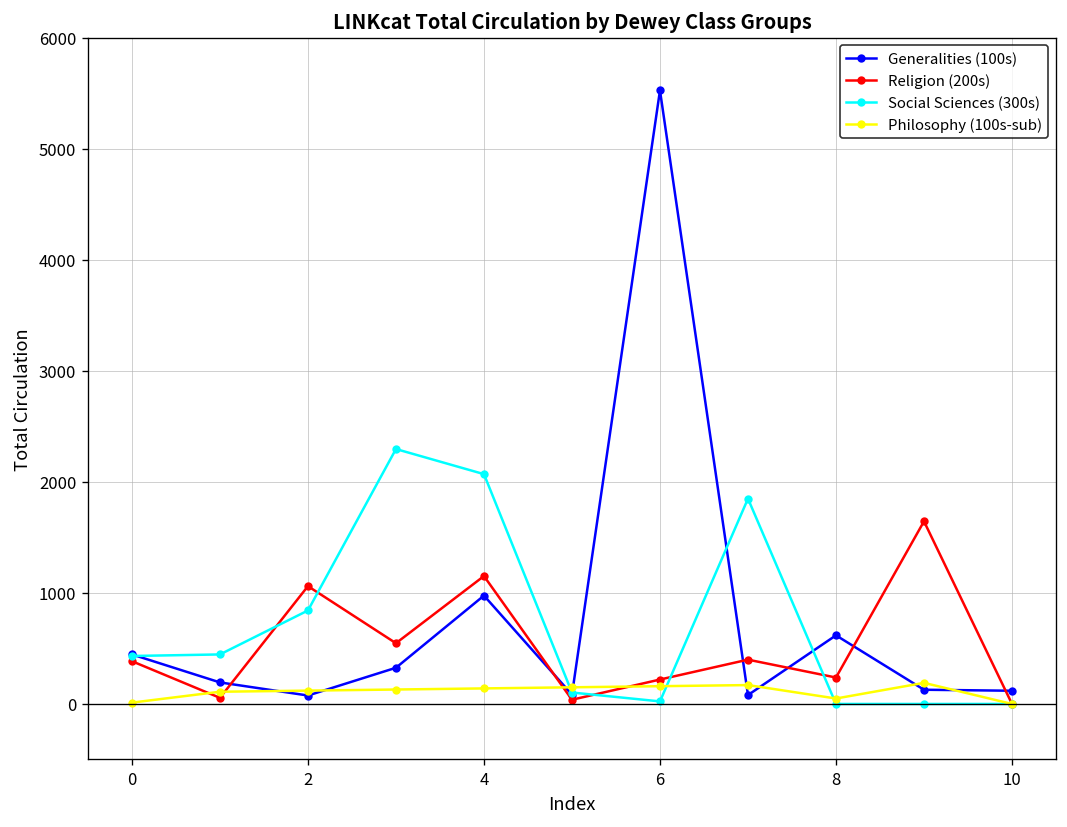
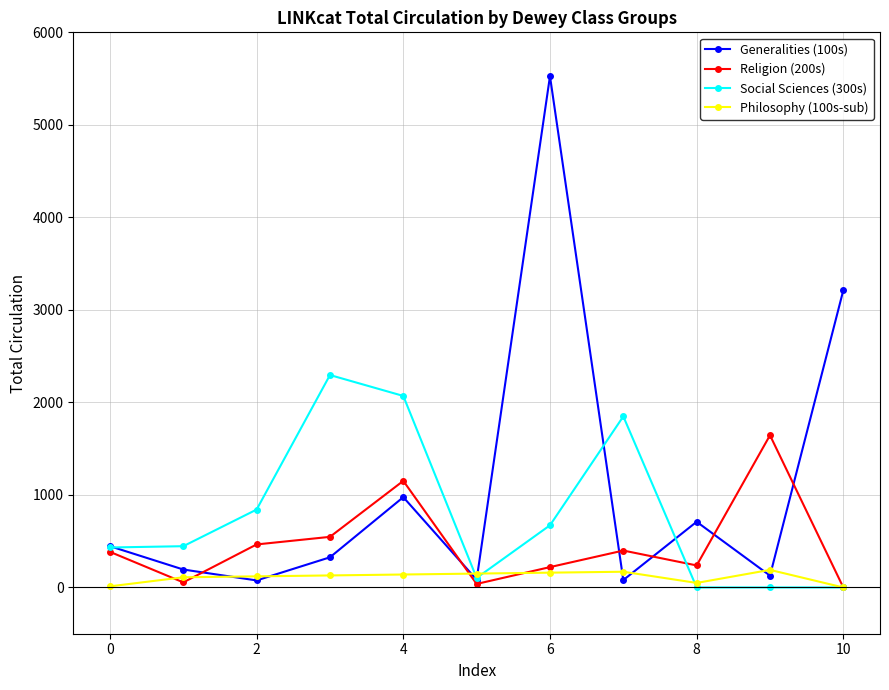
  {
    "Generalities (100s)": {
      "2": 100,
      "4": 1000,
      "6": 5500,
-     "8": 600,
-     "10": 100
+     "8": 700,
+     "10": 3200
    },
    "Religion (200s)": {
      "0": 400,
-     "2": 1100,
+     "2": 500,
      "4": 1200,
      "6": 200,
      "8": 200
    },
    "Social Sciences (300s)": {
      "2": 800,
      "4": 2100,
-     "6": 0,
+     "6": 700,
      "8": 0
    },
    "Philosophy (100s-sub)": {
      "0": 0,
      "2": 100,
      "4": 100,
      "6": 200,
      "8": 0
    }
  }
